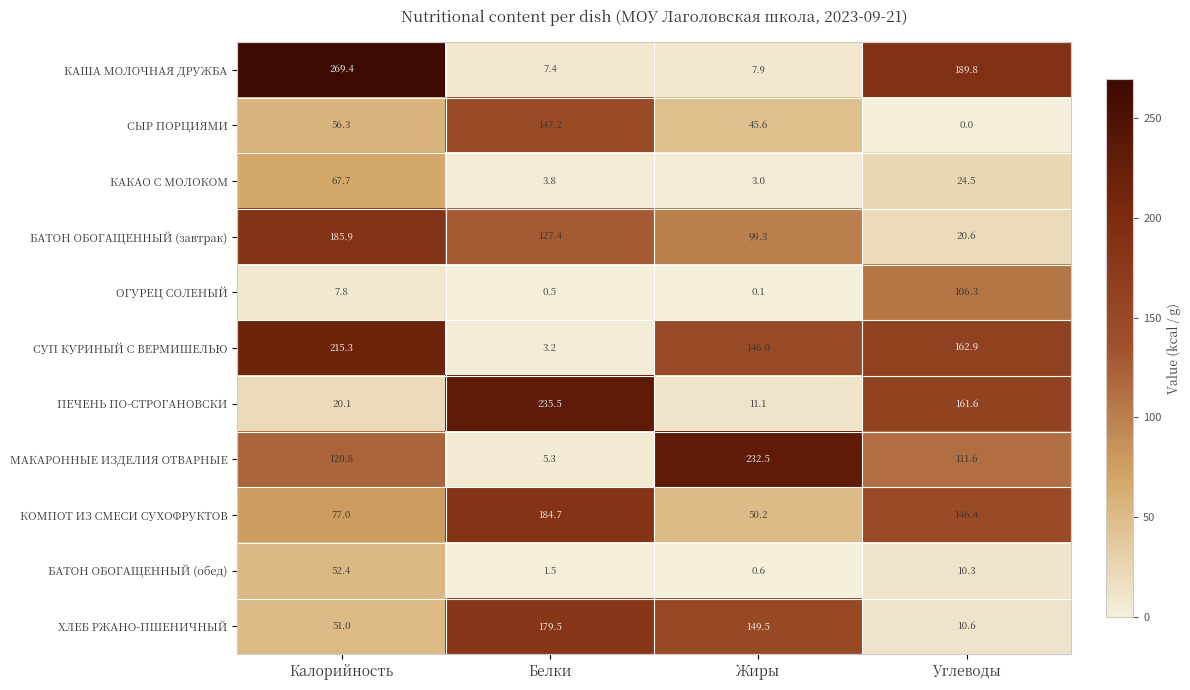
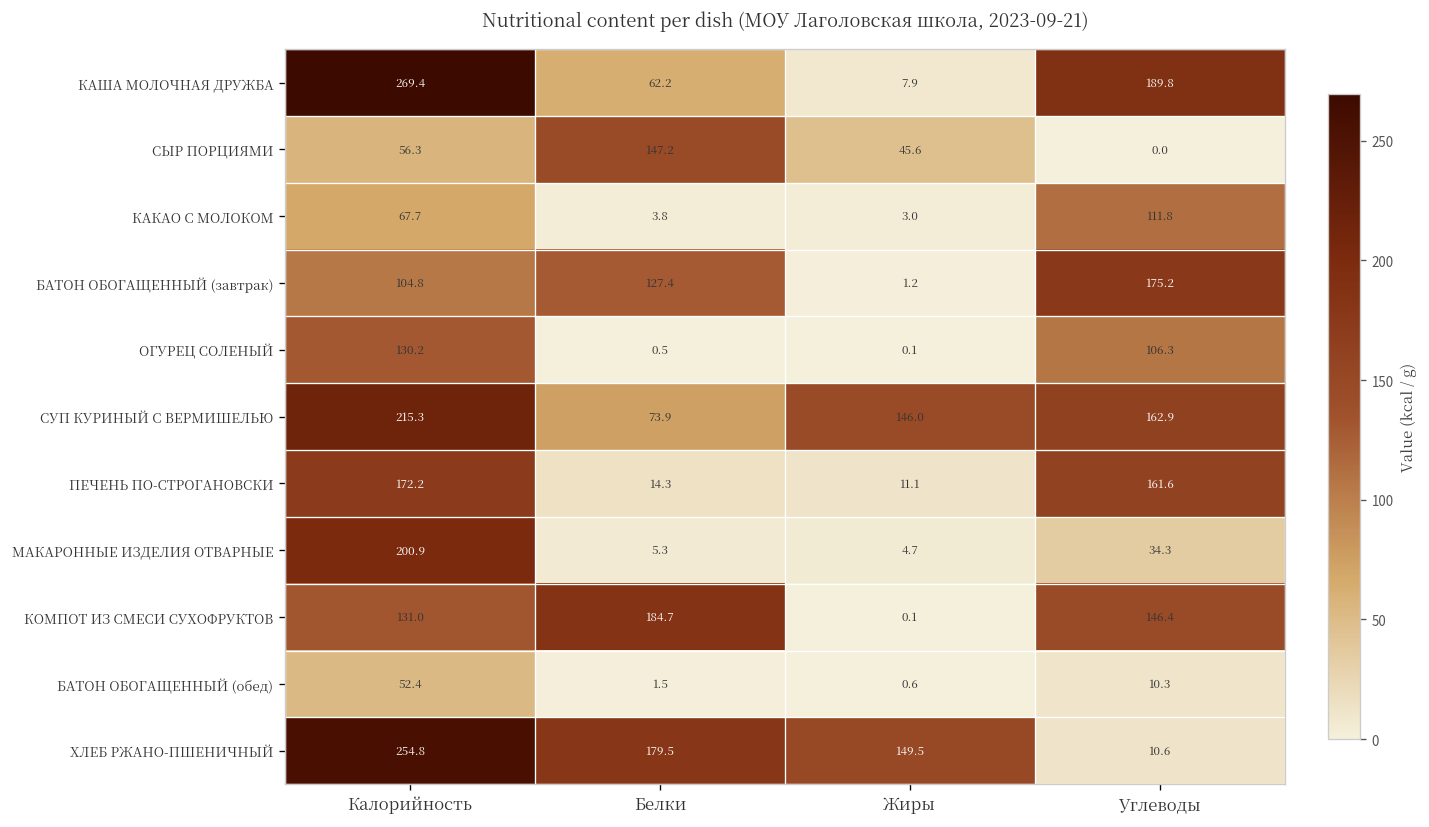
  {
    "КАША МОЛОЧНАЯ ДРУЖБА": {
      "Калорийность": 269.4,
-     "Белки": 7.4,
+     "Белки": 62.2,
      "Жиры": 7.9,
      "Углеводы": 189.8
    },
    "СЫР ПОРЦИЯМИ": {
      "Калорийность": 56.3,
      "Белки": 147.2,
      "Жиры": 45.6,
      "Углеводы": 0.0
    },
    "КАКАО С МОЛОКОМ": {
      "Калорийность": 67.7,
      "Белки": 3.8,
      "Жиры": 3.0,
-     "Углеводы": 24.5
+     "Углеводы": 111.8
    },
    "БАТОН ОБОГАЩЕННЫЙ (завтрак)": {
-     "Калорийность": 185.9,
+     "Калорийность": 104.8,
      "Белки": 127.4,
-     "Жиры": 99.3,
-     "Углеводы": 20.6
+     "Жиры": 1.2,
+     "Углеводы": 175.2
    },
    "ОГУРЕЦ СОЛЕНЫЙ": {
-     "Калорийность": 7.8,
+     "Калорийность": 130.2,
      "Белки": 0.5,
      "Жиры": 0.1,
      "Углеводы": 106.3
    },
    "СУП КУРИНЫЙ С ВЕРМИШЕЛЬЮ": {
      "Калорийность": 215.3,
-     "Белки": 3.2,
+     "Белки": 73.9,
      "Жиры": 146.0,
      "Углеводы": 162.9
    },
    "ПЕЧЕНЬ ПО-СТРОГАНОВСКИ": {
-     "Калорийность": 20.1,
-     "Белки": 235.5,
+     "Калорийность": 172.2,
+     "Белки": 14.3,
      "Жиры": 11.1,
      "Углеводы": 161.6
    },
    "МАКАРОННЫЕ ИЗДЕЛИЯ ОТВАРНЫЕ": {
-     "Калорийность": 120.8,
+     "Калорийность": 200.9,
      "Белки": 5.3,
-     "Жиры": 232.5,
-     "Углеводы": 111.6
+     "Жиры": 4.7,
+     "Углеводы": 34.3
    },
    "КОМПОТ ИЗ СМЕСИ СУХОФРУКТОВ": {
-     "Калорийность": 77.0,
+     "Калорийность": 131.0,
      "Белки": 184.7,
-     "Жиры": 50.2,
+     "Жиры": 0.1,
      "Углеводы": 146.4
    },
    "БАТОН ОБОГАЩЕННЫЙ (обед)": {
      "Калорийность": 52.4,
      "Белки": 1.5,
      "Жиры": 0.6,
      "Углеводы": 10.3
    },
    "ХЛЕБ РЖАНО-ПШЕНИЧНЫЙ": {
-     "Калорийность": 51.0,
+     "Калорийность": 254.8,
      "Белки": 179.5,
      "Жиры": 149.5,
      "Углеводы": 10.6
    }
  }
